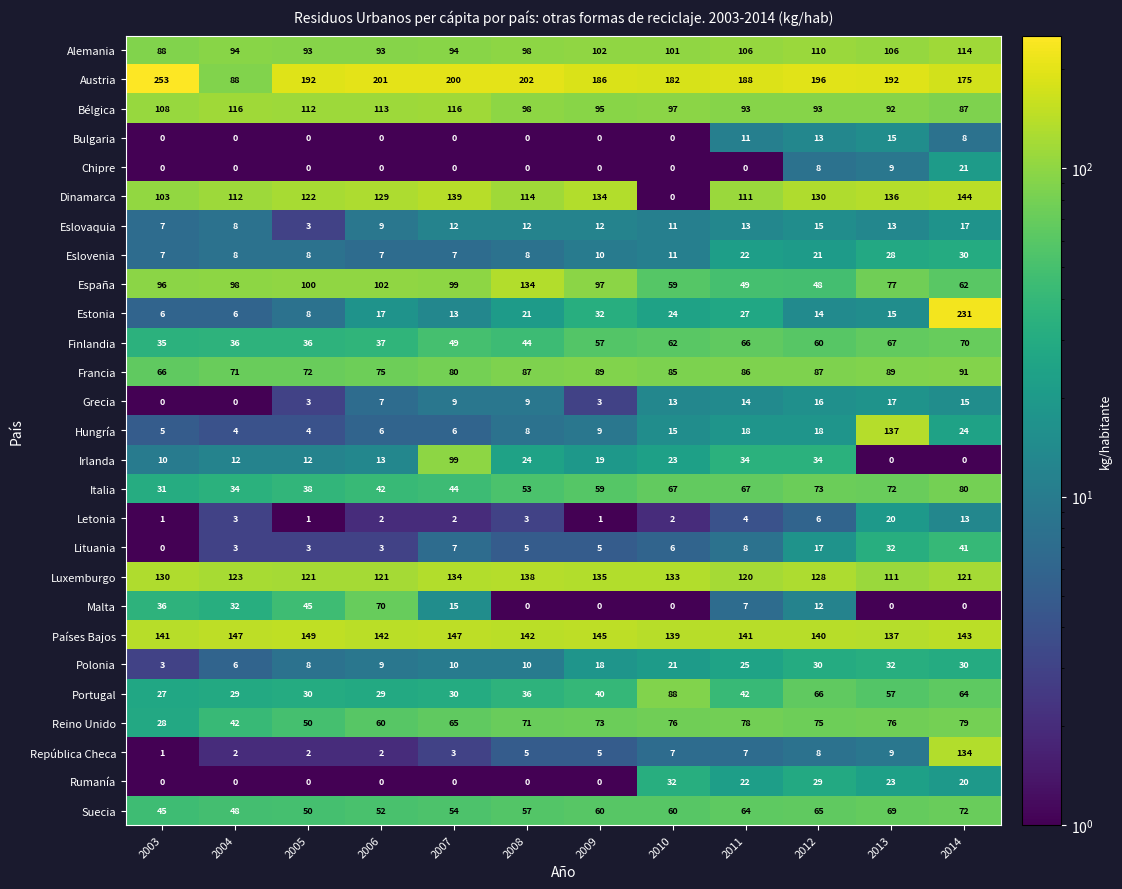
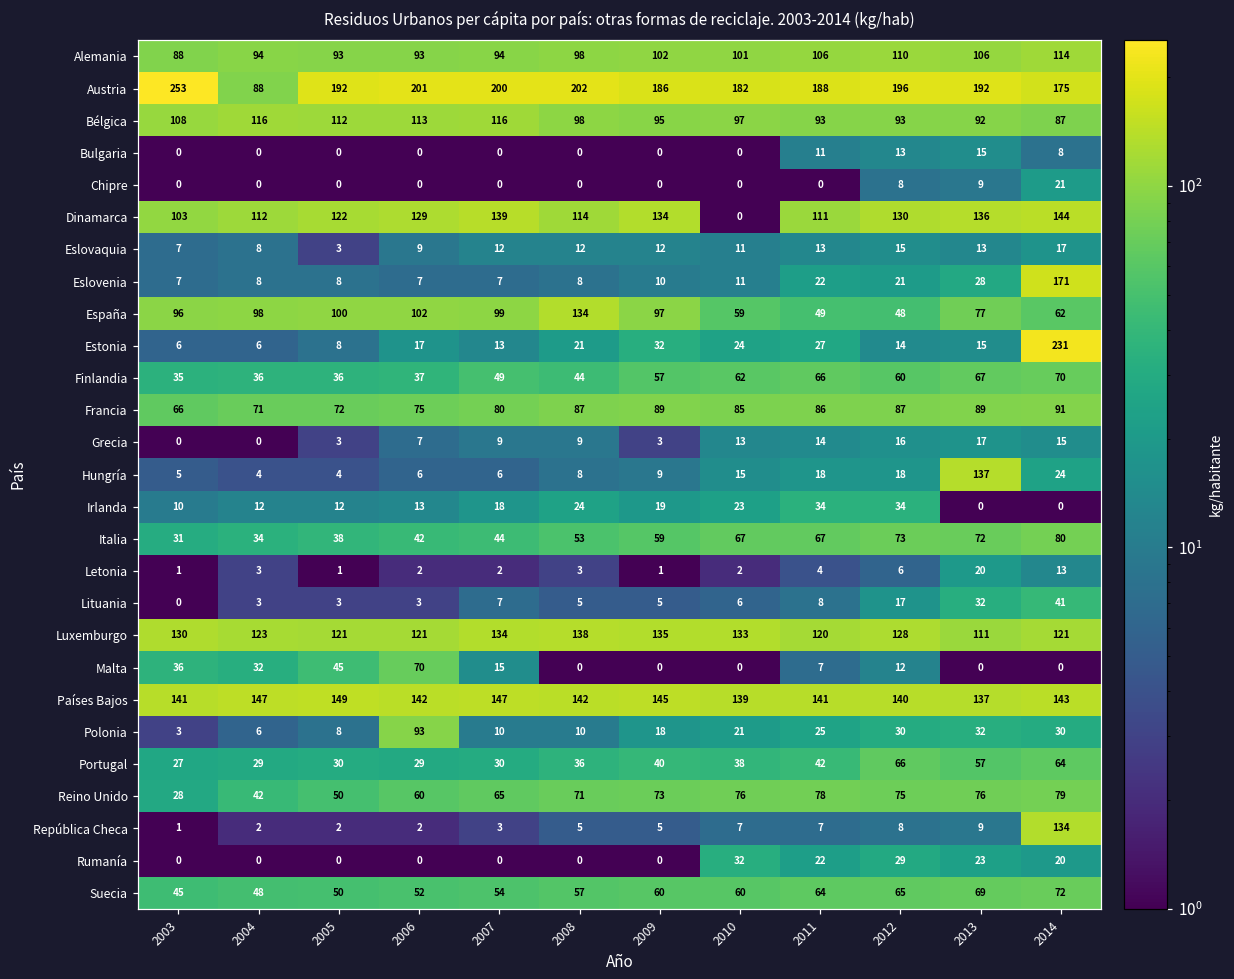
  {
    "Eslovenia": {
      "2003": 7,
      "2004": 8,
      "2005": 8,
      "2006": 7,
      "2007": 7,
      "2008": 8,
      "2009": 10,
      "2010": 11,
      "2011": 22,
      "2012": 21,
      "2013": 28,
-     "2014": 30
+     "2014": 171
    },
    "Irlanda": {
      "2003": 10,
      "2004": 12,
      "2005": 12,
      "2006": 13,
-     "2007": 99,
+     "2007": 18,
      "2008": 24,
      "2009": 19,
      "2010": 23,
      "2011": 34,
      "2012": 34,
      "2013": 0,
      "2014": 0
    },
    "Polonia": {
      "2003": 3,
      "2004": 6,
      "2005": 8,
-     "2006": 9,
+     "2006": 93,
      "2007": 10,
      "2008": 10,
      "2009": 18,
      "2010": 21,
      "2011": 25,
      "2012": 30,
      "2013": 32,
      "2014": 30
    },
    "Portugal": {
      "2003": 27,
      "2004": 29,
      "2005": 30,
      "2006": 29,
      "2007": 30,
      "2008": 36,
      "2009": 40,
-     "2010": 88,
+     "2010": 38,
      "2011": 42,
      "2012": 66,
      "2013": 57,
      "2014": 64
    }
  }
